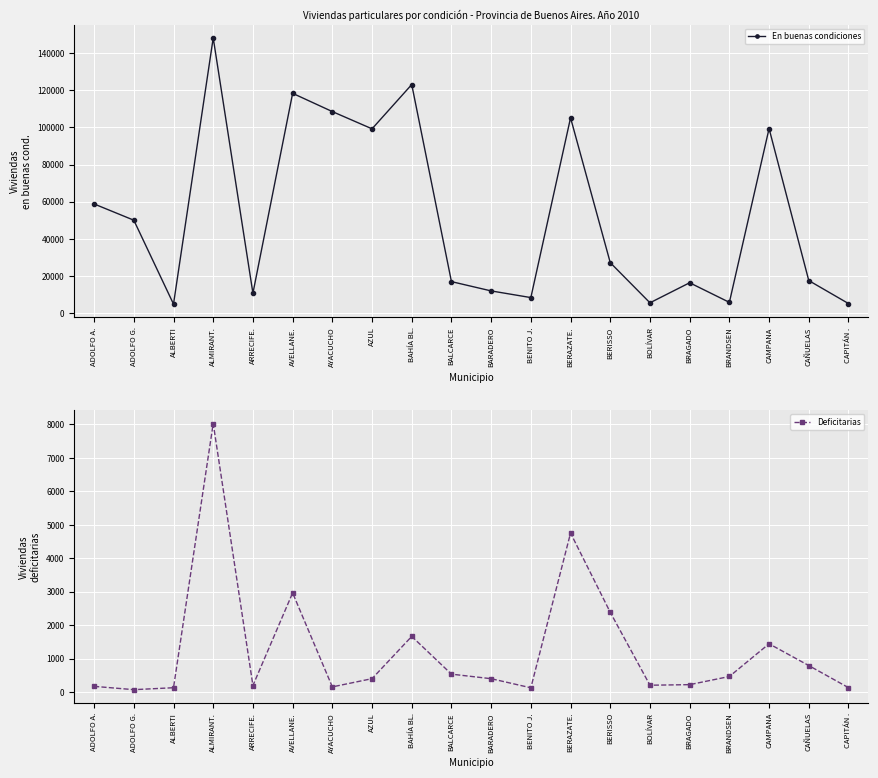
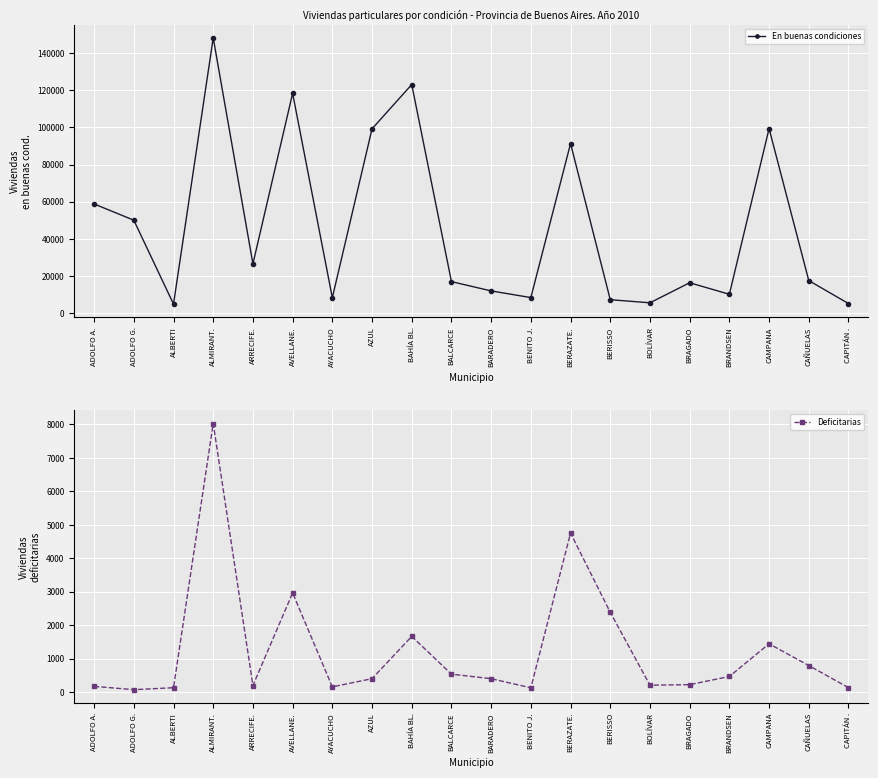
  {
    "Viviendas particulares por condición - Provincia de Buenos Aires. Año 2010": {
      "ADOLFO A.": 59000,
      "ADOLFO G.": 50000,
      "ALBERTI": 5000,
      "ALMIRANT.": 148000,
-     "ARRECIFE.": 11000,
+     "ARRECIFE.": 26000,
      "AVELLANE.": 118000,
-     "AYACUCHO": 109000,
+     "AYACUCHO": 8000,
      "AZUL": 99000,
      "BAHÍA BL.": 123000,
      "BALCARCE": 17000,
      "BARADERO": 12000,
      "BENITO J.": 8000,
-     "BERAZATE.": 105000,
-     "BERISSO": 27000,
+     "BERAZATE.": 91000,
+     "BERISSO": 7000,
      "BOLÍVAR": 6000,
      "BRAGADO": 16000,
-     "BRANDSEN": 6000,
+     "BRANDSEN": 10000,
      "CAMPANA": 99000,
      "CAÑUELAS": 17000,
      "CAPITÁN .": 5000
    }
  }
